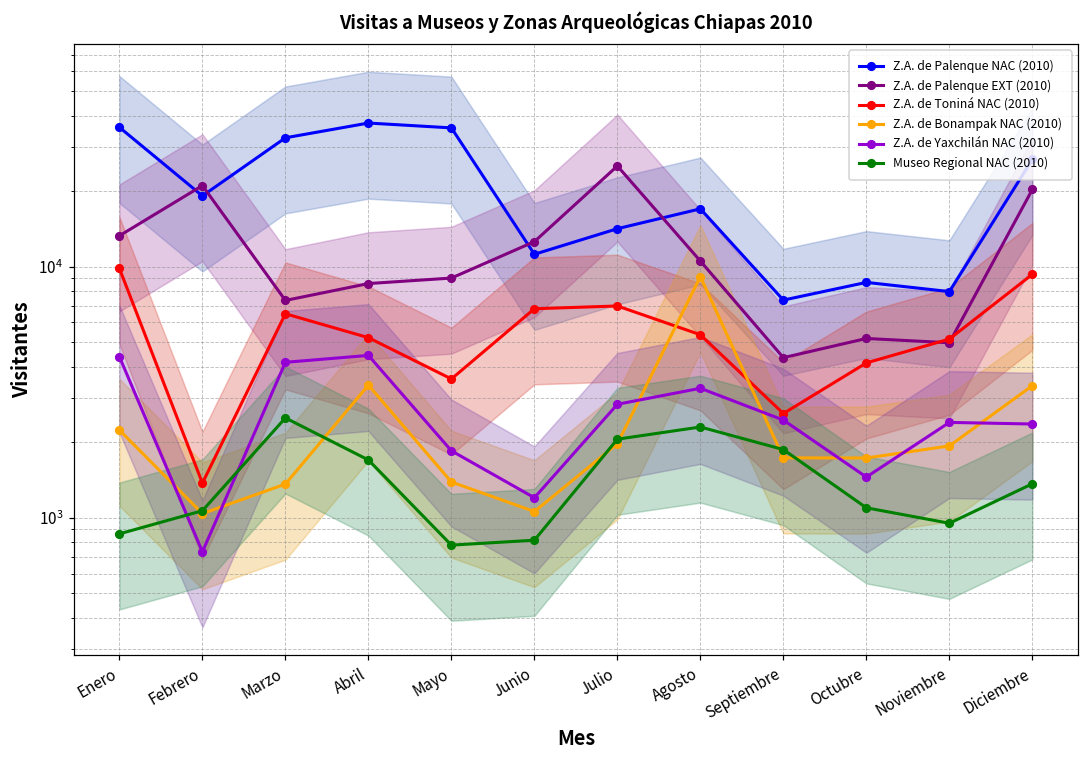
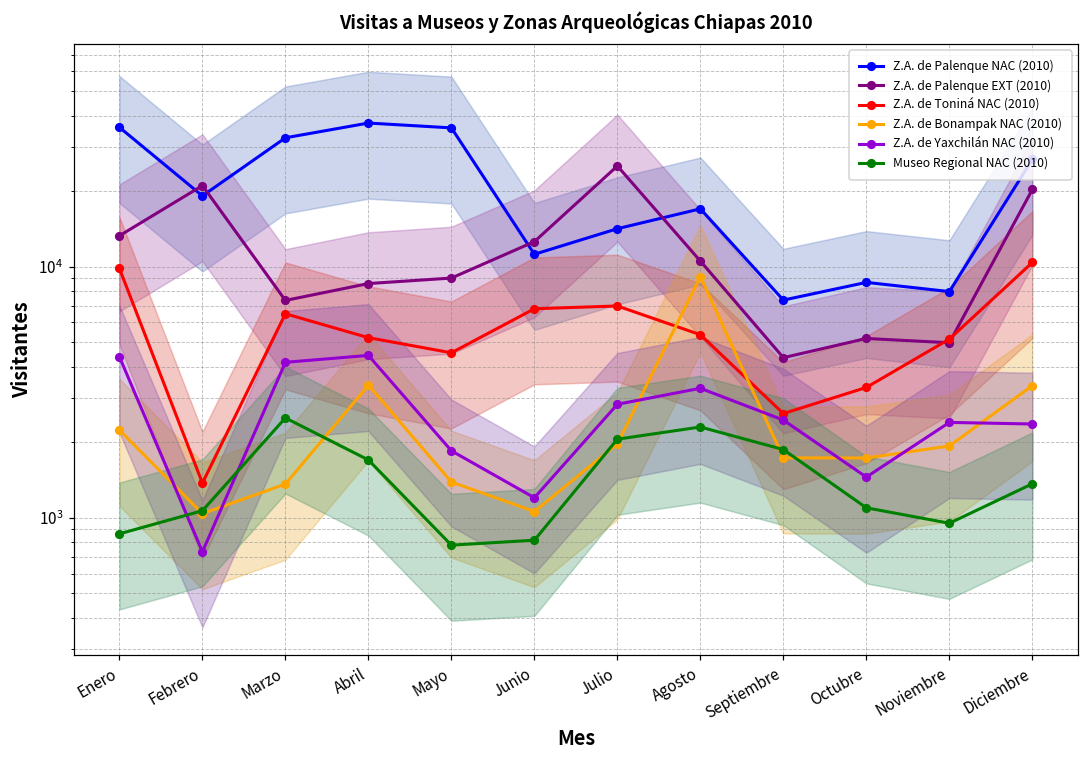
  {
    "Z.A. de Palenque NAC (2010)": {
      "Enero": 36000,
      "Febrero": 19000,
      "Marzo": 33000,
      "Abril": 37000,
      "Mayo": 36000,
      "Junio": 11000,
      "Julio": 14000,
      "Septiembre": 7400,
      "Octubre": 8700
    },
    "Z.A. de Palenque EXT (2010)": {
      "Enero": 13000,
      "Febrero": 21000,
      "Marzo": 7300,
      "Abril": 8600,
      "Mayo": 9000,
      "Junio": 13000,
      "Julio": 25000,
      "Agosto": 11000,
      "Septiembre": 4300,
      "Noviembre": 5000,
      "Diciembre": 20000
    },
    "Z.A. de Toniná NAC (2010)": {
      "Enero": 9800,
      "Febrero": 1400,
      "Abril": 5200,
-     "Mayo": 3600,
+     "Mayo": 4500,
      "Junio": 6800,
      "Julio": 7000,
      "Septiembre": 2600,
-     "Octubre": 4100,
+     "Octubre": 3300,
      "Noviembre": 5200,
-     "Diciembre": 9300
+     "Diciembre": 10000
    },
    "Z.A. de Yaxchilán NAC (2010)": {
      "Enero": 4400,
      "Febrero": 730,
      "Marzo": 4200,
      "Abril": 4400,
      "Mayo": 1900,
      "Junio": 1200,
      "Julio": 2800,
      "Agosto": 3300,
      "Septiembre": 2500,
      "Octubre": 1500,
      "Noviembre": 2400,
      "Diciembre": 2400
    },
    "Museo Regional NAC (2010)": {
      "Enero": 860,
      "Febrero": 1100,
      "Marzo": 2500,
      "Abril": 1700,
      "Mayo": 780,
      "Junio": 820,
      "Julio": 2100,
      "Agosto": 2300,
      "Septiembre": 1900,
      "Octubre": 1100,
      "Noviembre": 950,
      "Diciembre": 1400
    }
  }
